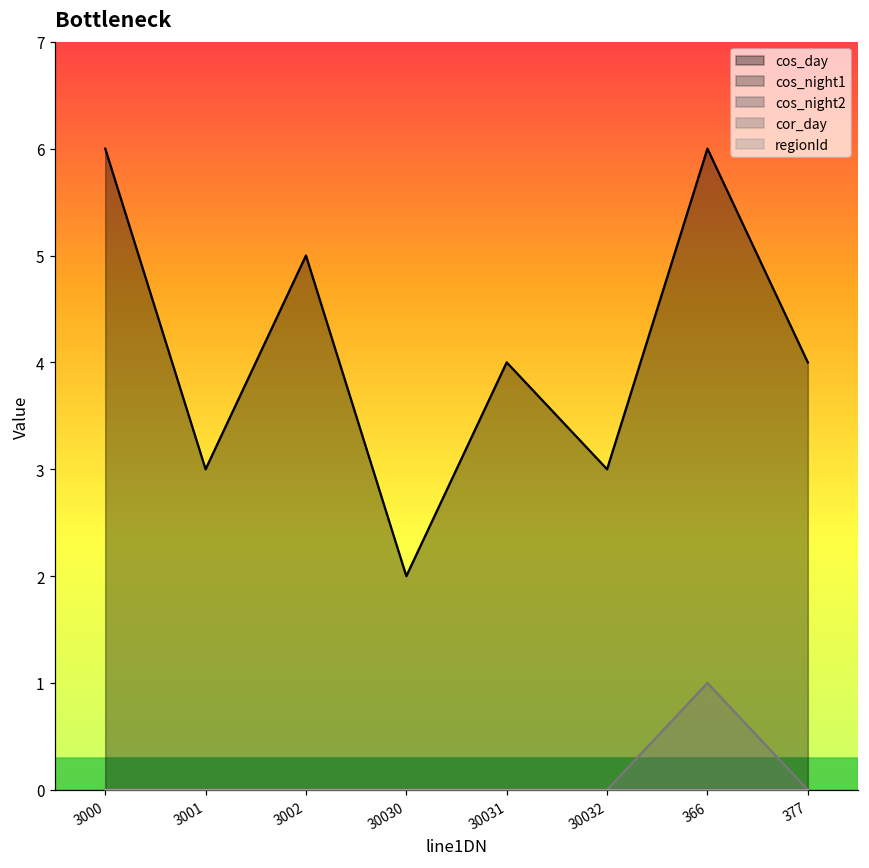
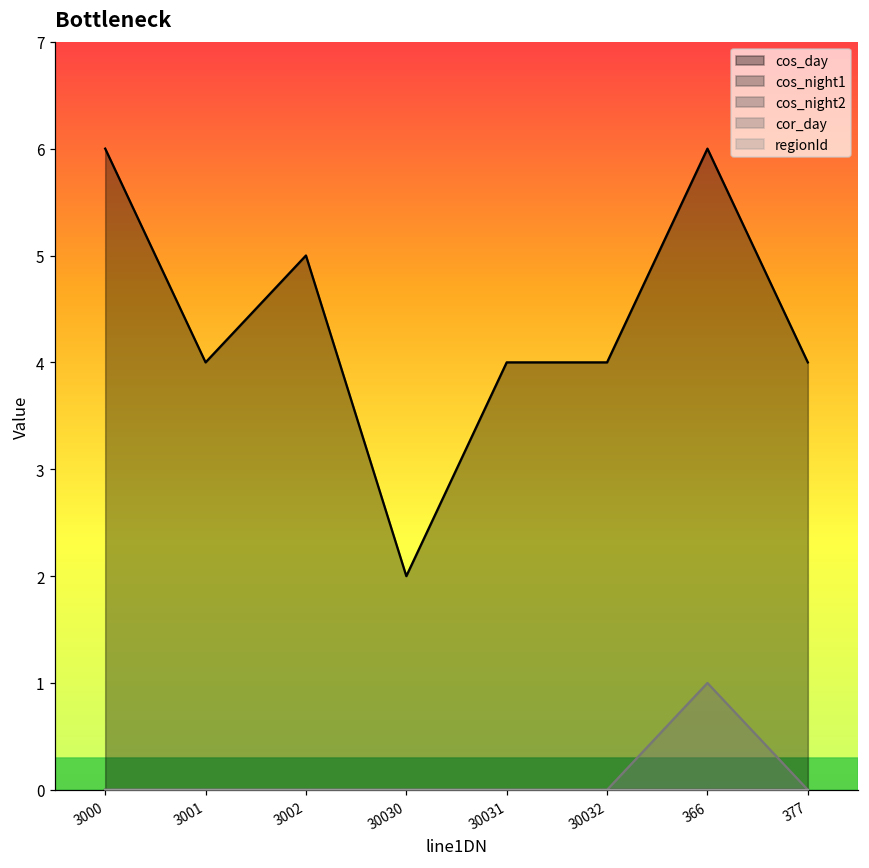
  {
    "cos_day": {
      "3000": 6,
-     "3001": 3,
+     "3001": 4,
      "3002": 5,
      "30030": 2,
      "30031": 4,
-     "30032": 3,
+     "30032": 4,
      "366": 6,
      "377": 4
    }
  }
